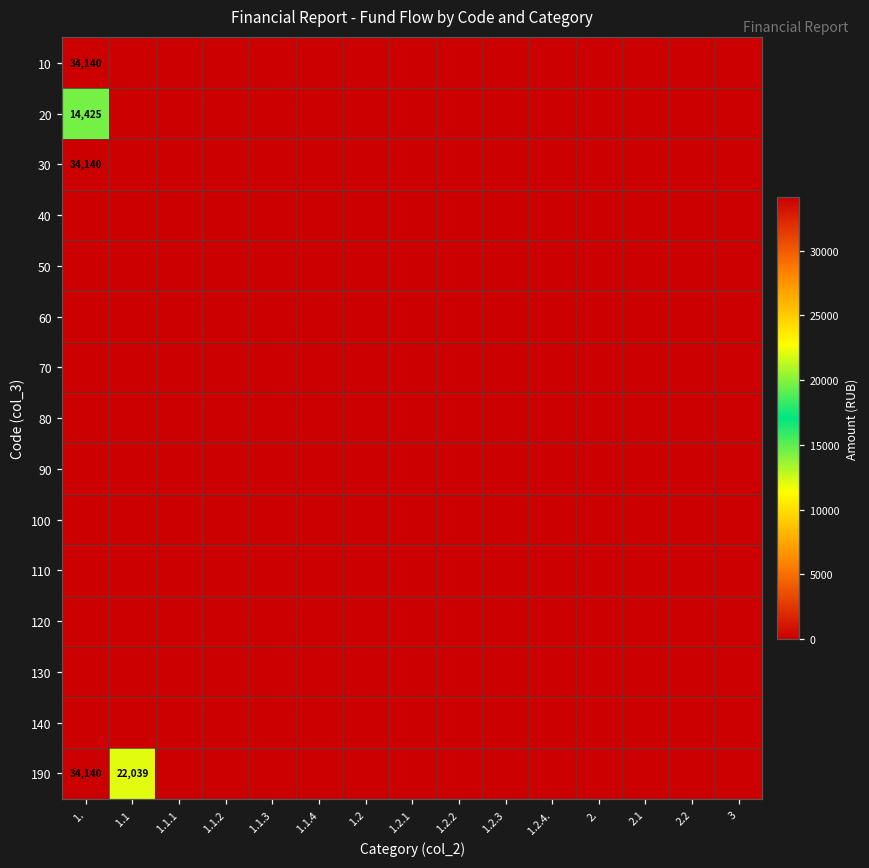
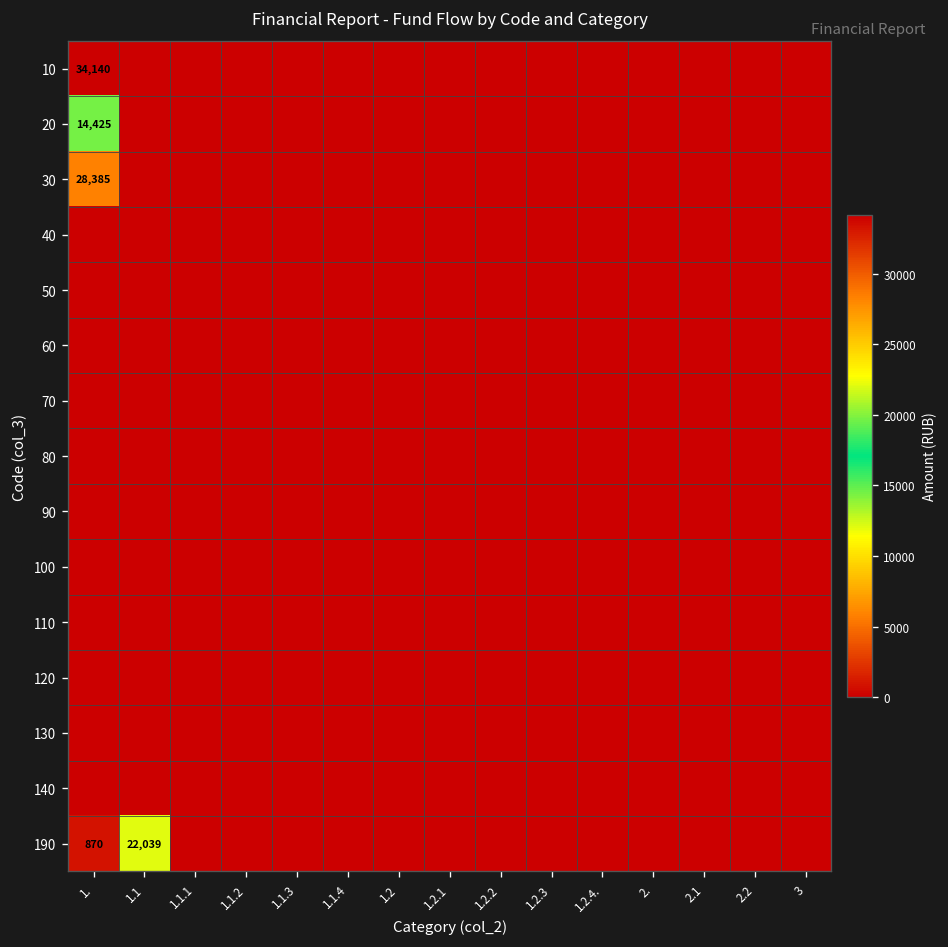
  {
    "10": {
      "1.": "34,140"
    },
    "20": {
      "1.": "14,425"
    },
    "30": {
-     "1.": "34,140"
+     "1.": "28,385"
    },
    "190": {
-     "1.": "34,140",
+     "1.": "870",
      "1.1": "22,039"
    }
  }
